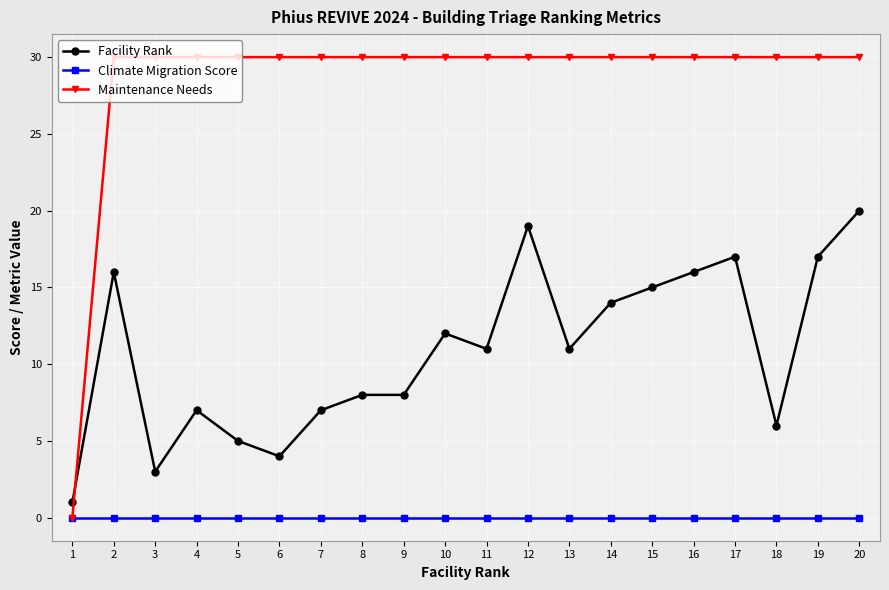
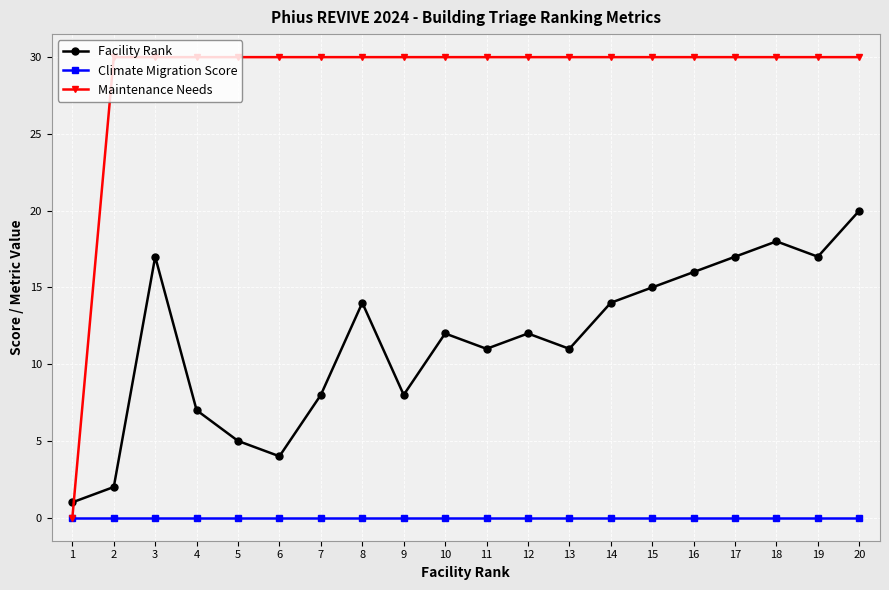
  {
    "Facility Rank": {
      "1": 1,
-     "2": 16,
-     "3": 3,
+     "2": 2,
+     "3": 17,
      "4": 7,
      "5": 5,
      "6": 4,
-     "7": 7,
-     "8": 8,
+     "7": 8,
+     "8": 14,
      "9": 8,
      "10": 12,
      "11": 11,
-     "12": 19,
+     "12": 12,
      "13": 11,
      "14": 14,
      "15": 15,
      "16": 16,
      "17": 17,
-     "18": 6,
+     "18": 18,
      "19": 17,
      "20": 20
    },
    "Climate Migration Score": {
      "2": 0,
      "3": 0,
      "4": 0,
      "5": 0,
      "6": 0,
      "7": 0,
      "8": 0,
      "9": 0,
      "10": 0,
      "11": 0,
      "12": 0,
      "13": 0,
      "14": 0,
      "15": 0,
      "16": 0,
      "17": 0,
      "18": 0,
      "19": 0,
      "20": 0
    },
    "Maintenance Needs": {
      "6": 30,
      "7": 30,
      "8": 30,
      "9": 30,
      "10": 30,
      "11": 30,
      "12": 30,
      "13": 30,
      "14": 30,
      "15": 30,
      "16": 30,
      "17": 30,
      "18": 30,
      "19": 30,
      "20": 30
    }
  }
